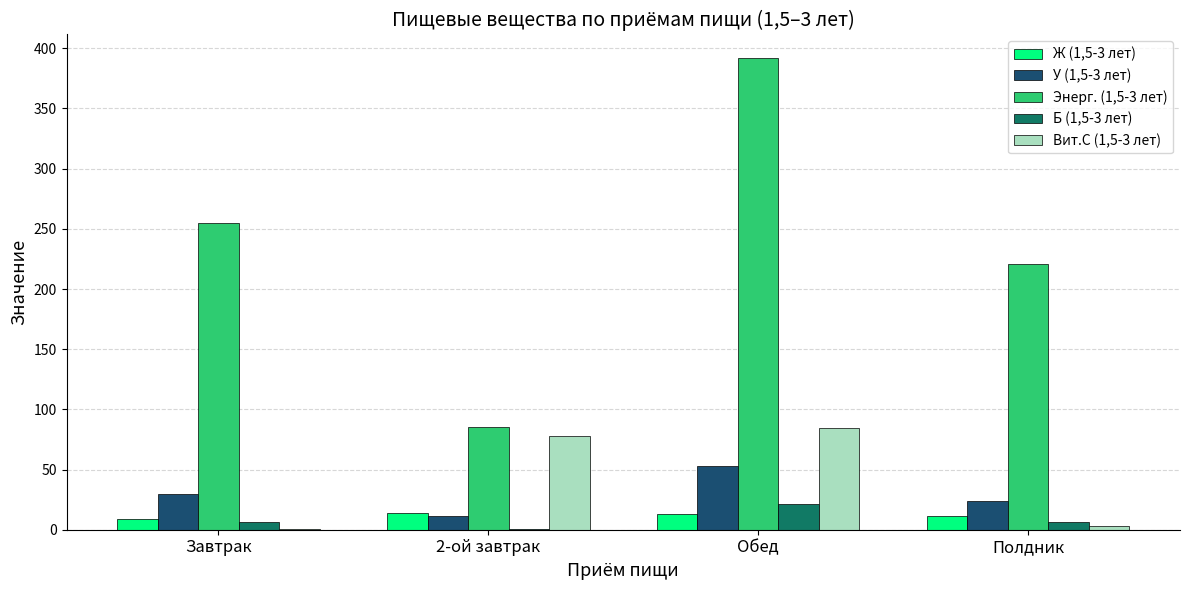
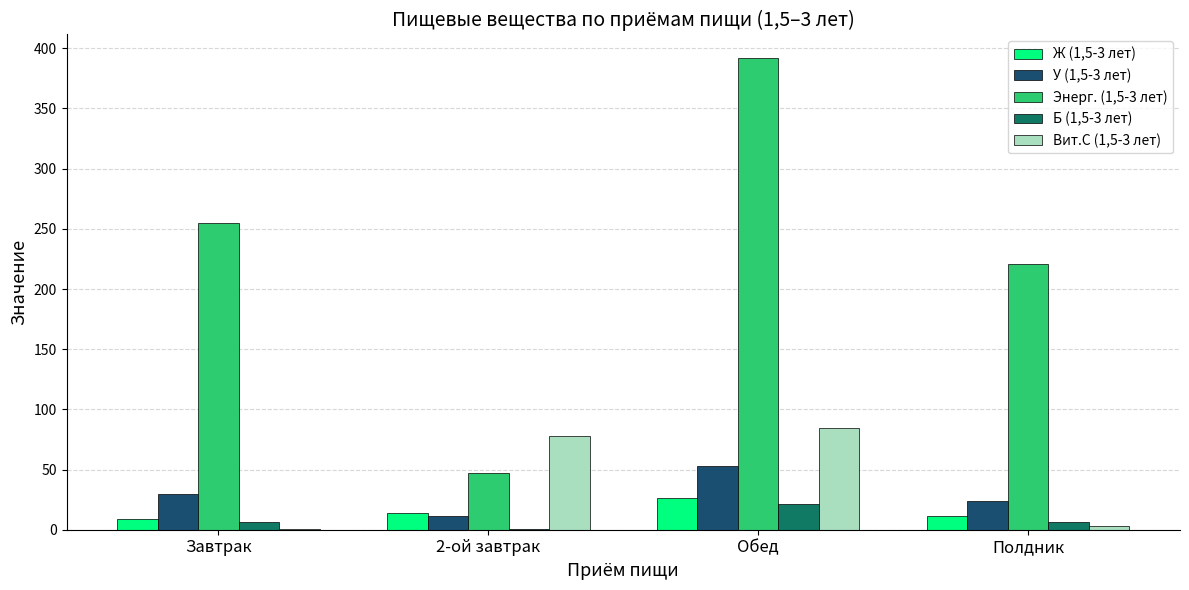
  {
    "Ж (1,5-3 лет)": {
      "Завтрак": 9,
      "2-ой завтрак": 14,
-     "Обед": 13,
+     "Обед": 26,
      "Полдник": 11
    },
    "Энерг. (1,5-3 лет)": {
      "Завтрак": 255,
-     "2-ой завтрак": 85,
+     "2-ой завтрак": 48,
      "Обед": 392,
      "Полдник": 221
    },
    "Вит.С (1,5-3 лет)": {
      "2-ой завтрак": 78,
      "Обед": 84,
      "Полдник": 3
    }
  }
